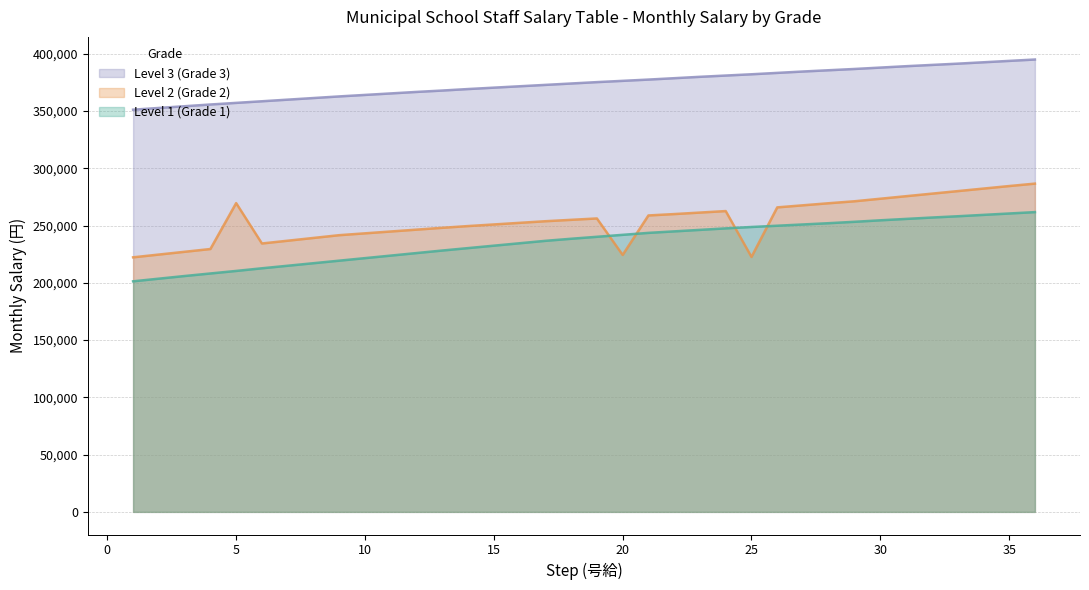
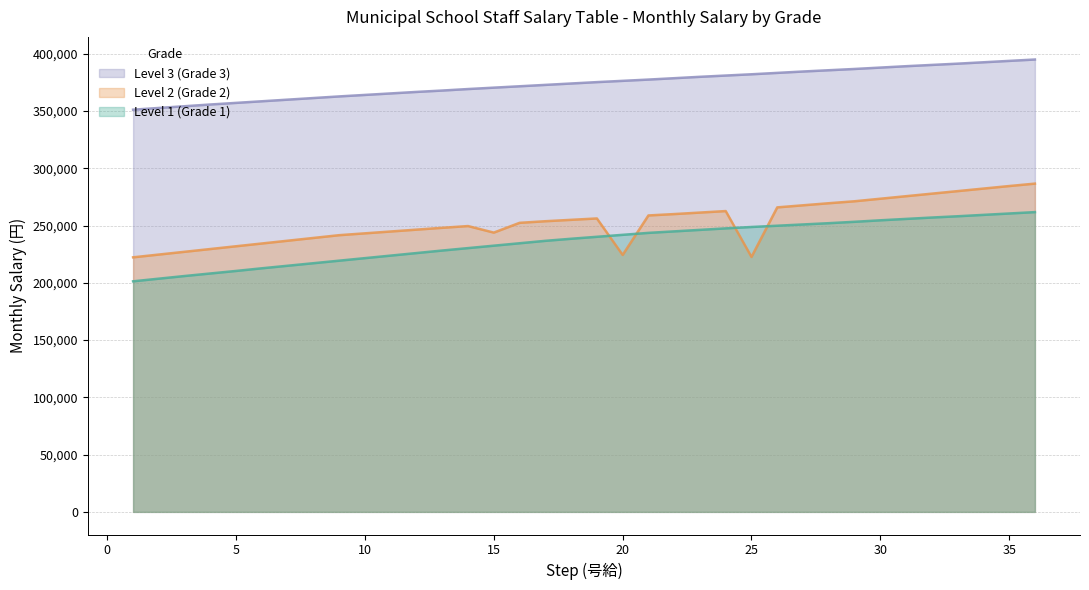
  {
    "Level 2 (Grade 2)": {
-     "5": "270,000",
+     "5": "232,000",
      "10": "243,000",
-     "15": "251,000",
+     "15": "244,000",
      "20": "224,000",
      "25": "223,000",
      "30": "273,000",
      "35": "285,000"
    }
  }
